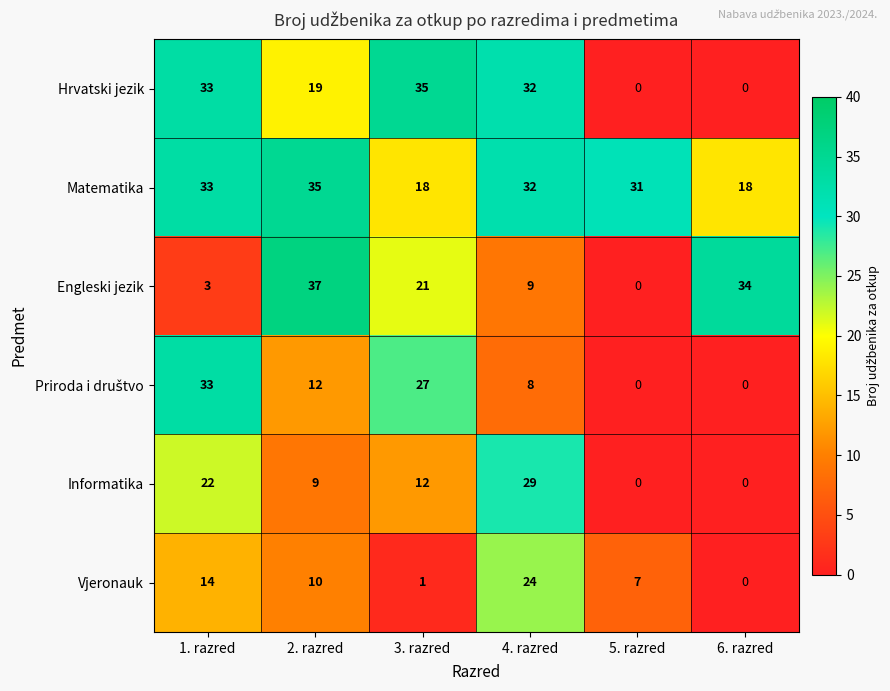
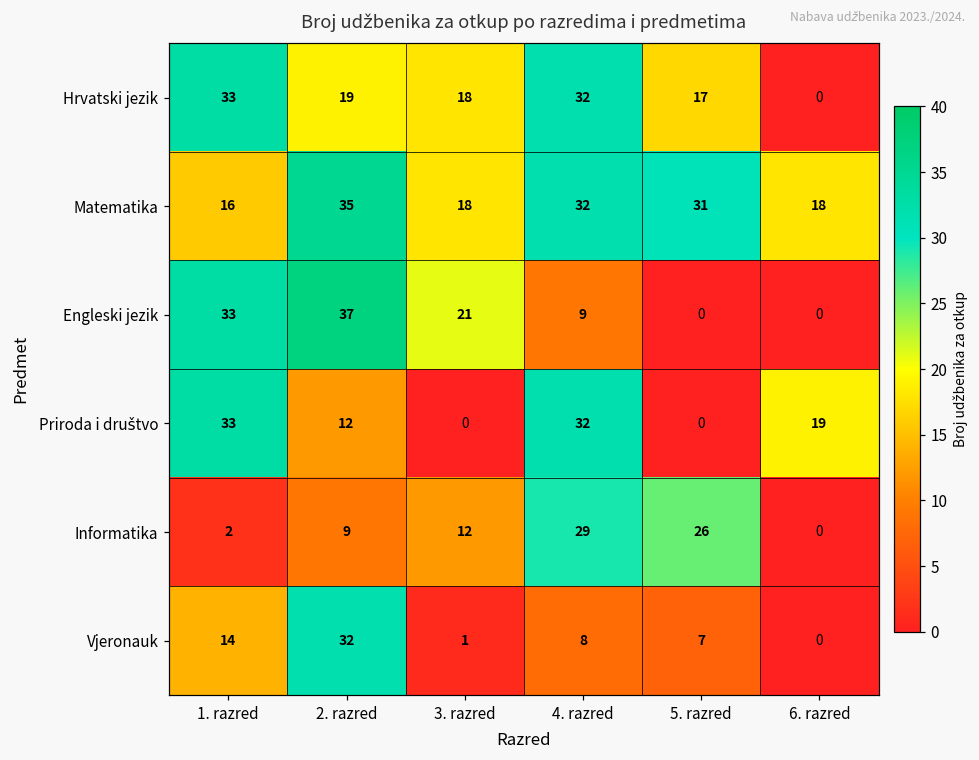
  {
    "Hrvatski jezik": {
      "1. razred": 33,
      "2. razred": 19,
-     "3. razred": 35,
+     "3. razred": 18,
      "4. razred": 32,
-     "5. razred": 0,
+     "5. razred": 17,
      "6. razred": 0
    },
    "Matematika": {
-     "1. razred": 33,
+     "1. razred": 16,
      "2. razred": 35,
      "3. razred": 18,
      "4. razred": 32,
      "5. razred": 31,
      "6. razred": 18
    },
    "Engleski jezik": {
-     "1. razred": 3,
+     "1. razred": 33,
      "2. razred": 37,
      "3. razred": 21,
      "4. razred": 9,
      "5. razred": 0,
-     "6. razred": 34
+     "6. razred": 0
    },
    "Priroda i društvo": {
      "1. razred": 33,
      "2. razred": 12,
-     "3. razred": 27,
-     "4. razred": 8,
+     "3. razred": 0,
+     "4. razred": 32,
      "5. razred": 0,
-     "6. razred": 0
+     "6. razred": 19
    },
    "Informatika": {
-     "1. razred": 22,
+     "1. razred": 2,
      "2. razred": 9,
      "3. razred": 12,
      "4. razred": 29,
-     "5. razred": 0,
+     "5. razred": 26,
      "6. razred": 0
    },
    "Vjeronauk": {
      "1. razred": 14,
-     "2. razred": 10,
+     "2. razred": 32,
      "3. razred": 1,
-     "4. razred": 24,
+     "4. razred": 8,
      "5. razred": 7,
      "6. razred": 0
    }
  }
